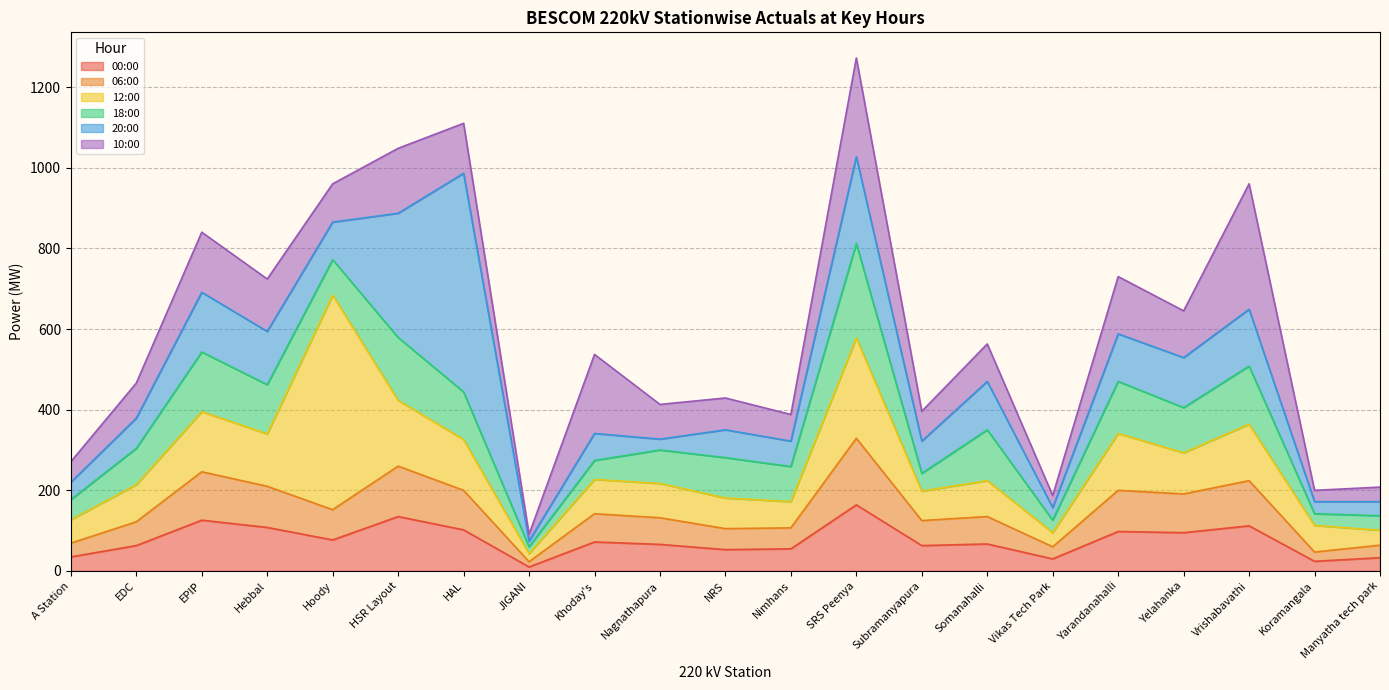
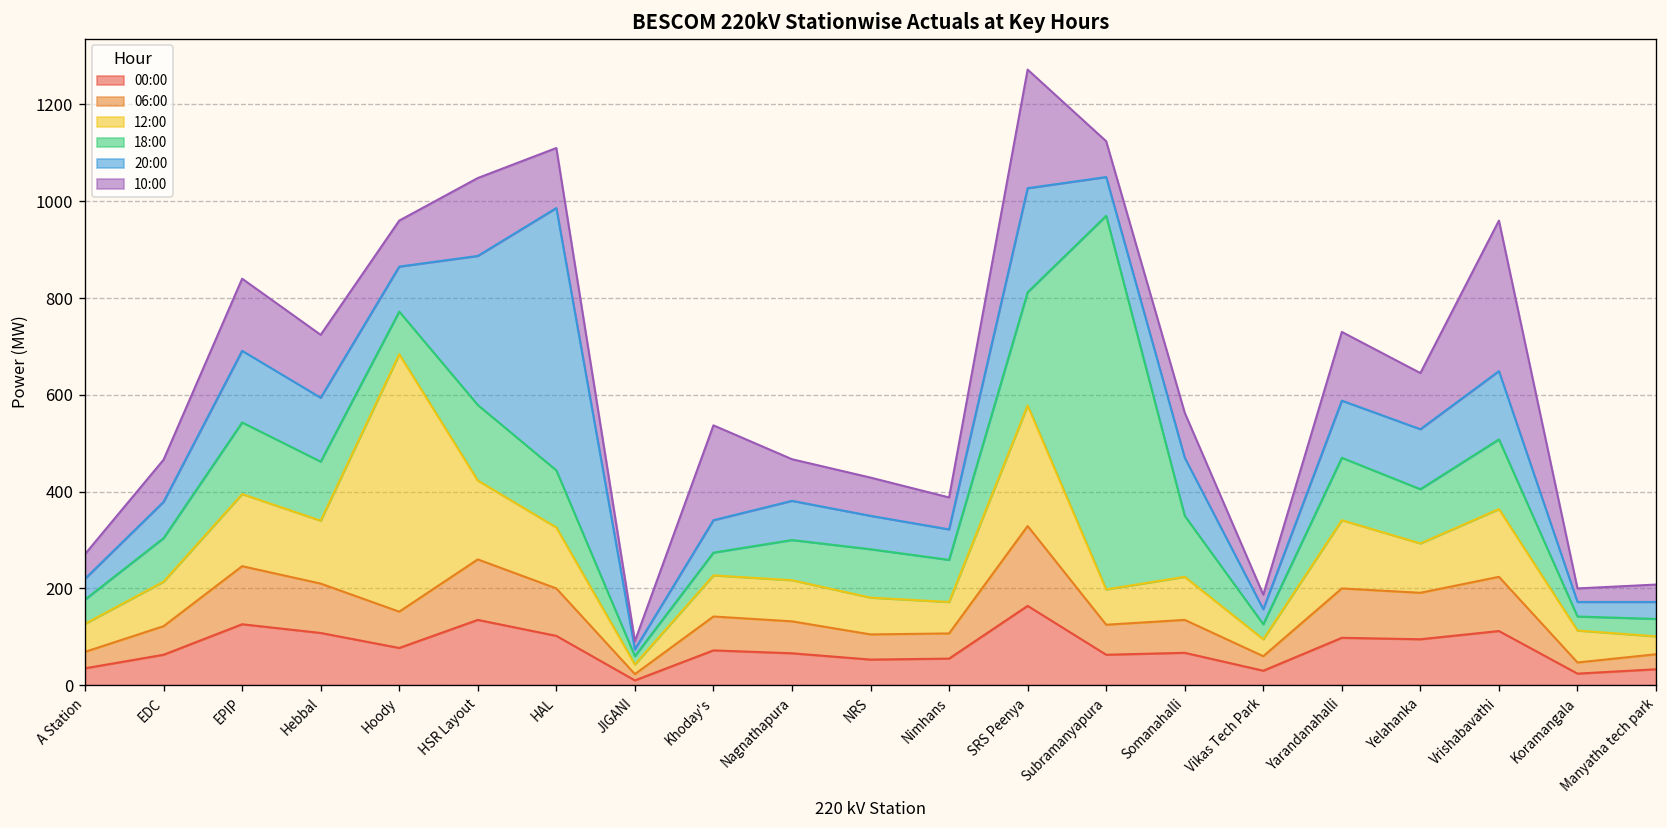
  {
    "12:00": {
      "A Station": 60,
      "EDC": 90,
      "EPIP": 150,
      "Hebbal": 130,
      "Hoody": 530,
      "HSR Layout": 160,
      "HAL": 130,
      "JIGANI": 20,
      "Khoday's": 90,
      "Nagnathapura": 90,
      "NRS": 80,
      "Nimhans": 70,
      "SRS Peenya": 250,
      "Subramanyapura": 70,
      "Somanahalli": 90,
      "Vikas Tech Park": 40,
      "Yarandanahalli": 140,
      "Yelahanka": 100,
      "Vrishabavathi": 140,
      "Koramangala": 70,
      "Manyatha tech park": 40
    },
    "18:00": {
      "A Station": 50,
      "EDC": 90,
      "EPIP": 150,
      "Hebbal": 120,
      "Hoody": 90,
      "HSR Layout": 160,
      "HAL": 120,
      "JIGANI": 20,
      "Khoday's": 50,
      "Nagnathapura": 80,
      "NRS": 100,
      "Nimhans": 90,
      "SRS Peenya": 230,
-     "Subramanyapura": 40,
+     "Subramanyapura": 770,
      "Somanahalli": 130,
      "Vikas Tech Park": 30,
      "Yarandanahalli": 130,
      "Yelahanka": 110,
      "Vrishabavathi": 140,
      "Koramangala": 30,
      "Manyatha tech park": 40
    },
    "20:00": {
      "A Station": 40,
      "EDC": 80,
      "EPIP": 150,
      "Hebbal": 130,
      "Hoody": 90,
      "HSR Layout": 310,
      "HAL": 540,
      "JIGANI": 10,
      "Khoday's": 70,
-     "Nagnathapura": 30,
+     "Nagnathapura": 80,
      "NRS": 70,
      "Nimhans": 60,
      "SRS Peenya": 220,
      "Subramanyapura": 80,
      "Somanahalli": 120,
      "Vikas Tech Park": 30,
      "Yarandanahalli": 120,
      "Yelahanka": 120,
      "Vrishabavathi": 140,
      "Koramangala": 30,
      "Manyatha tech park": 40
    },
    "10:00": {
      "A Station": 50,
      "EDC": 90,
      "EPIP": 150,
      "Hebbal": 130,
      "Hoody": 100,
      "HSR Layout": 160,
      "HAL": 120,
      "JIGANI": 20,
      "Khoday's": 200,
      "Nagnathapura": 90,
      "NRS": 80,
      "Nimhans": 70,
      "SRS Peenya": 250,
      "Subramanyapura": 70,
      "Somanahalli": 90,
      "Vikas Tech Park": 30,
      "Yarandanahalli": 140,
      "Yelahanka": 120,
      "Vrishabavathi": 310,
      "Koramangala": 30,
      "Manyatha tech park": 40
    }
  }
